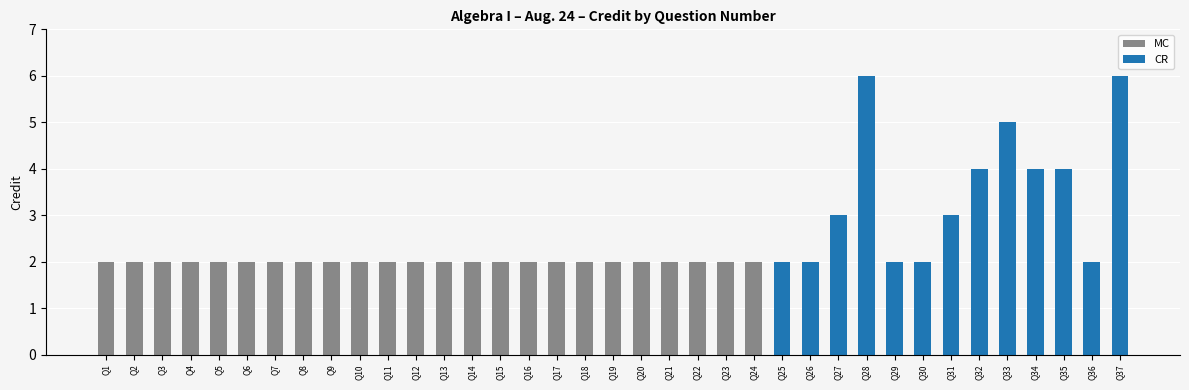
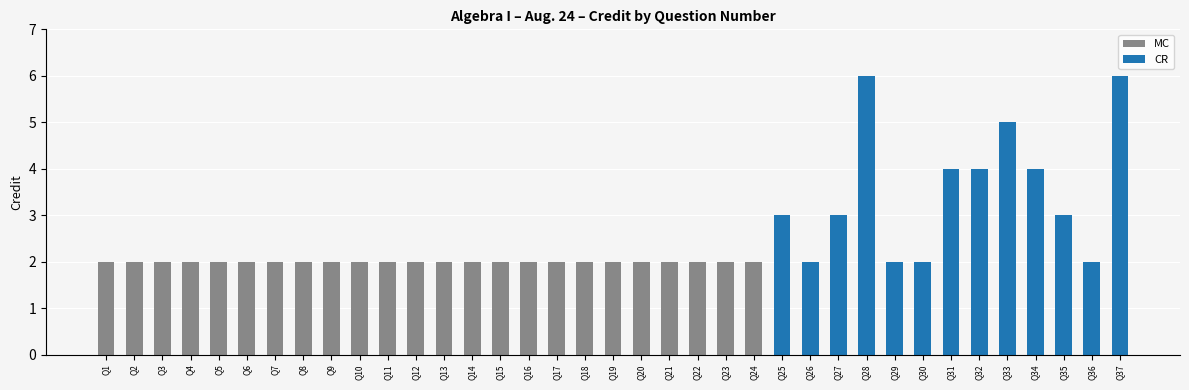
  {
    "MC": {
      "Q1": 2,
      "Q2": 2,
      "Q3": 2,
      "Q4": 2,
      "Q5": 2,
      "Q6": 2,
      "Q7": 2,
      "Q8": 2,
      "Q9": 2,
      "Q10": 2,
      "Q11": 2,
      "Q12": 2,
      "Q13": 2,
      "Q14": 2,
      "Q15": 2,
      "Q16": 2,
      "Q17": 2,
      "Q18": 2,
      "Q19": 2,
      "Q20": 2,
      "Q21": 2,
      "Q22": 2,
      "Q23": 2,
      "Q24": 2
    },
    "CR": {
-     "Q25": 2,
+     "Q25": 3,
      "Q26": 2,
      "Q27": 3,
      "Q28": 6,
      "Q29": 2,
      "Q30": 2,
-     "Q31": 3,
+     "Q31": 4,
      "Q32": 4,
      "Q33": 5,
      "Q34": 4,
-     "Q35": 4,
+     "Q35": 3,
      "Q36": 2,
      "Q37": 6
    }
  }
